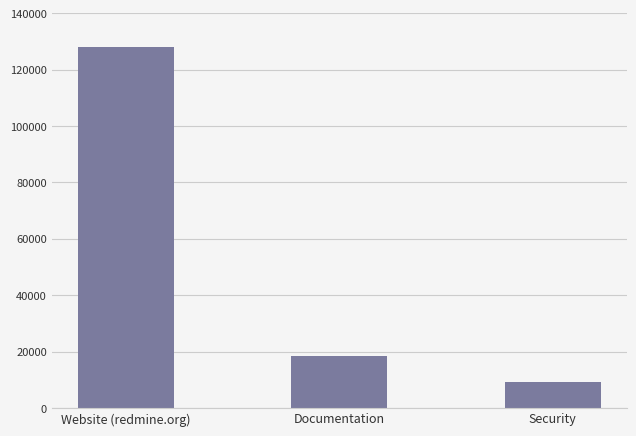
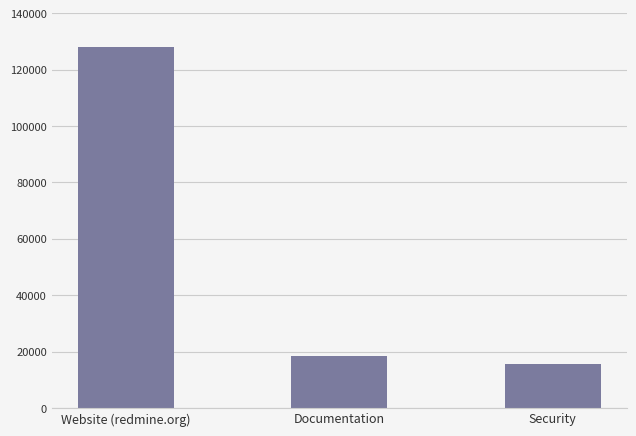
  {
    "Website (redmine.org)": 128000,
    "Documentation": 18000,
-   "Security": 9000
+   "Security": 16000
  }
